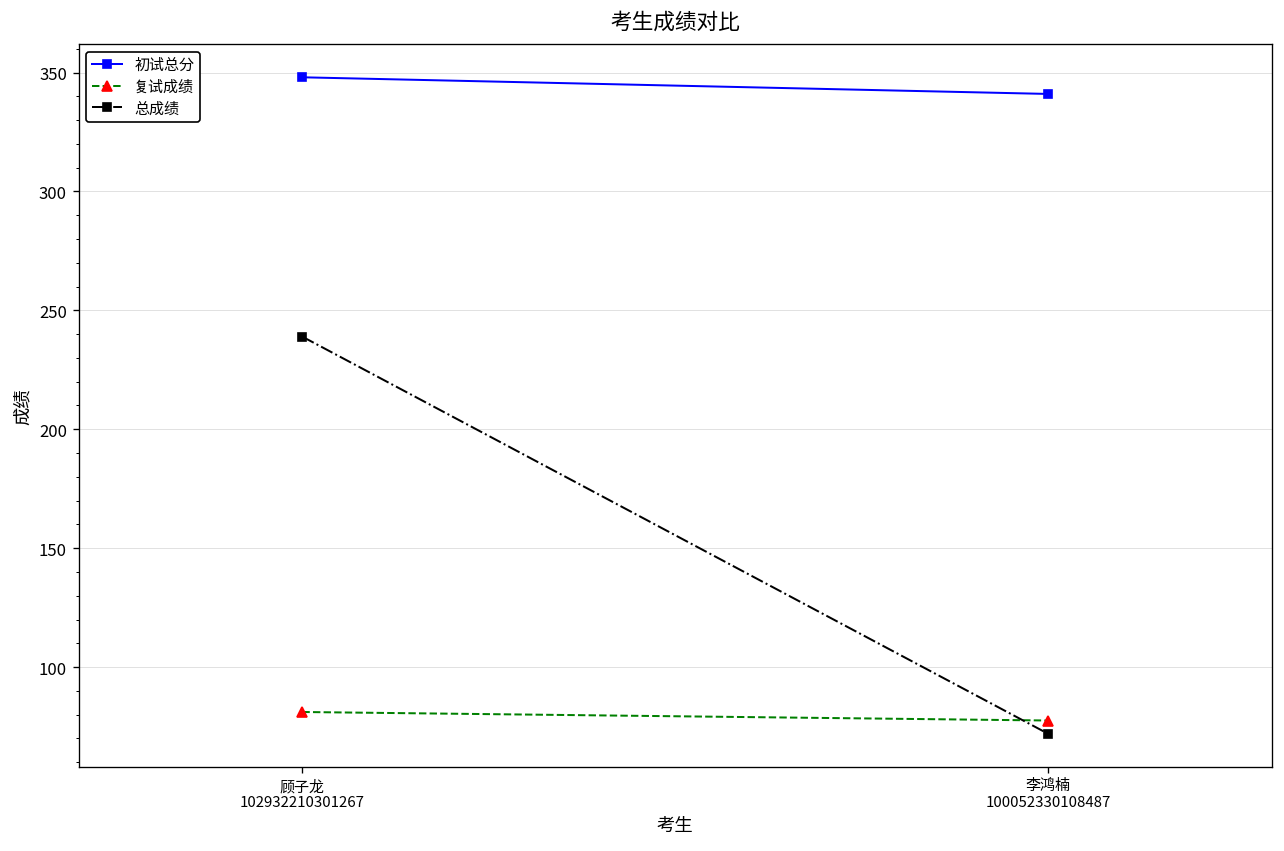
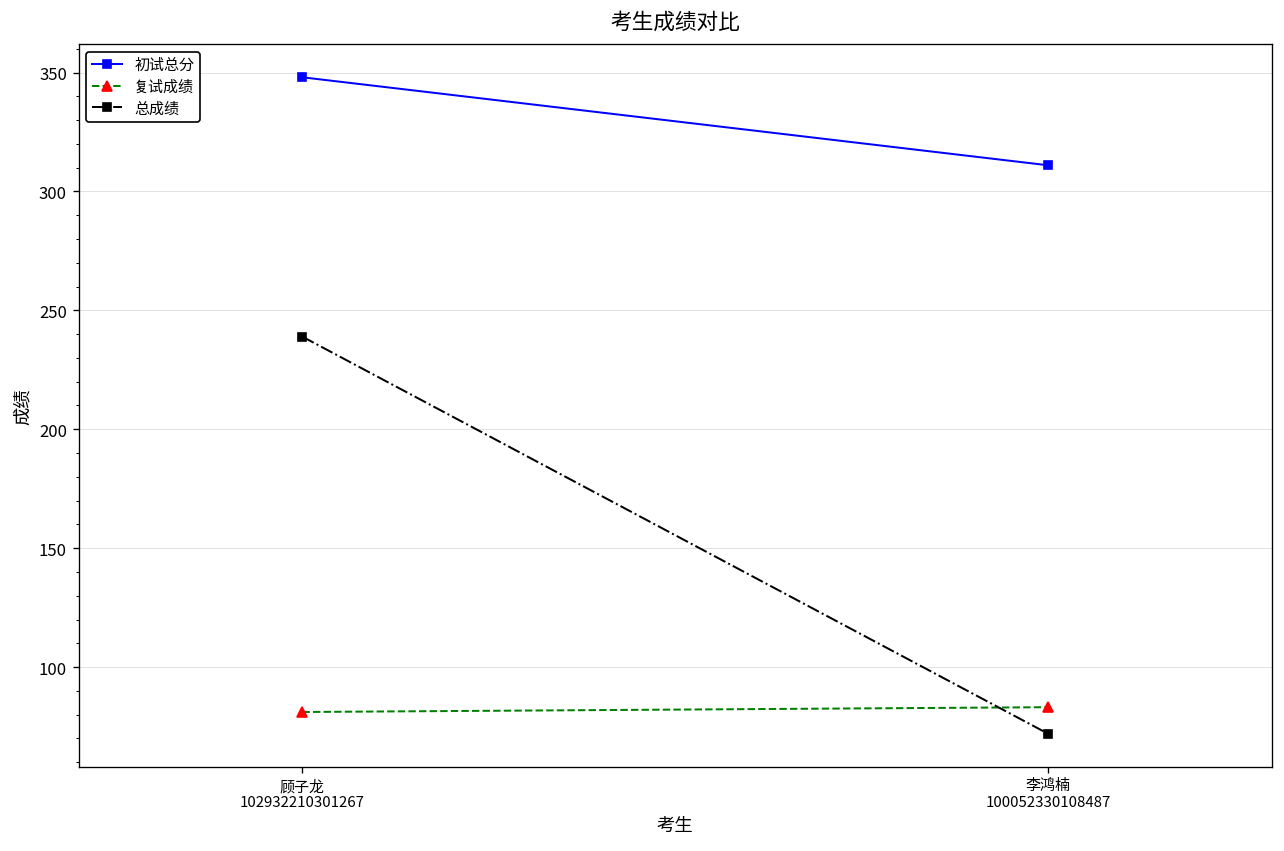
  {
    "初试总分": {
      "顾子龙 102932210301267": 348,
-     "李鸿楠 100052330108487": 341
+     "李鸿楠 100052330108487": 311
    },
    "复试成绩": {
      "顾子龙 102932210301267": 81,
-     "李鸿楠 100052330108487": 78
+     "李鸿楠 100052330108487": 83
    },
    "总成绩": {
      "顾子龙 102932210301267": 239,
      "李鸿楠 100052330108487": 72
    }
  }
